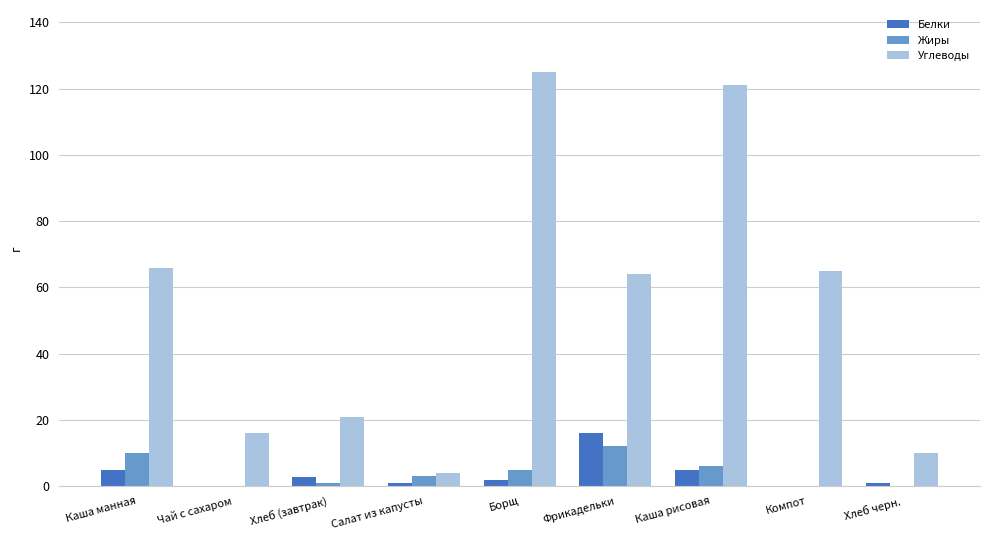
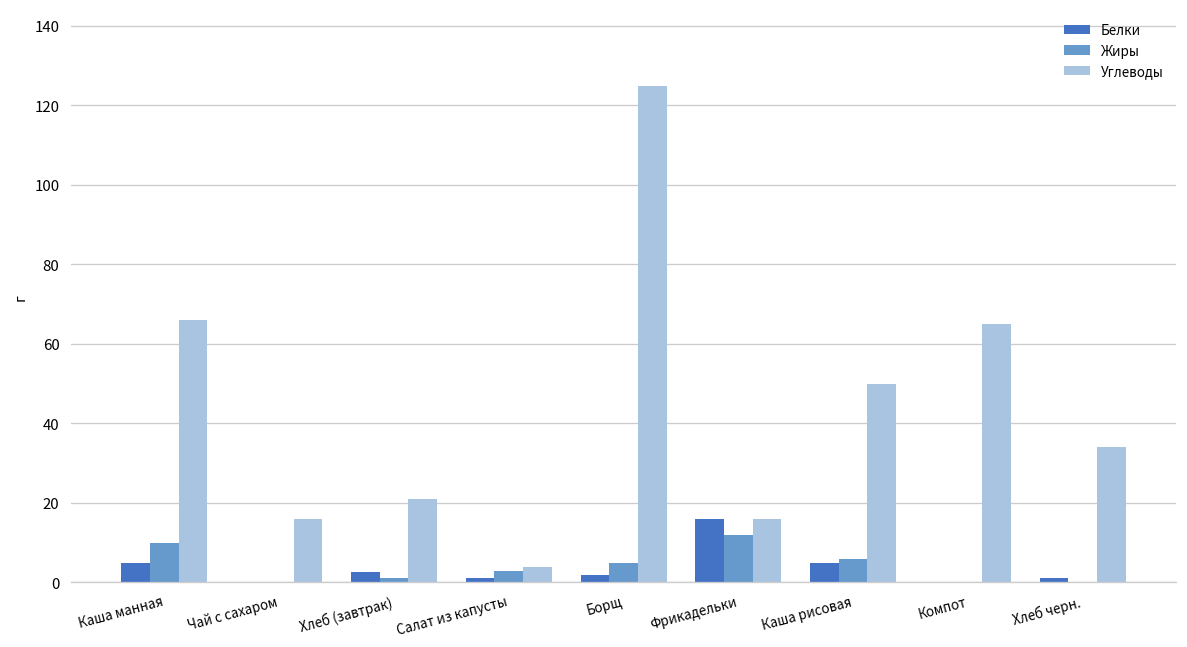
  {
    "Углеводы": {
      "Каша манная": 66,
      "Чай с сахаром": 16,
      "Хлеб (завтрак)": 21,
      "Салат из капусты": 4,
      "Борщ": 125,
-     "Фрикадельки": 64,
-     "Каша рисовая": 121,
+     "Фрикадельки": 16,
+     "Каша рисовая": 50,
      "Компот": 65,
-     "Хлеб черн.": 10
+     "Хлеб черн.": 34
    }
  }
